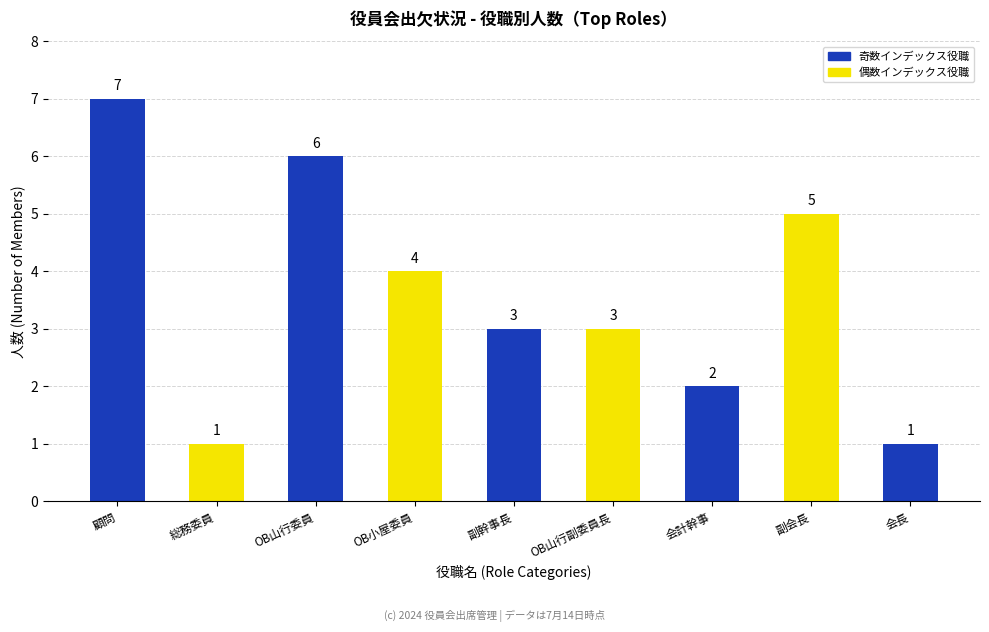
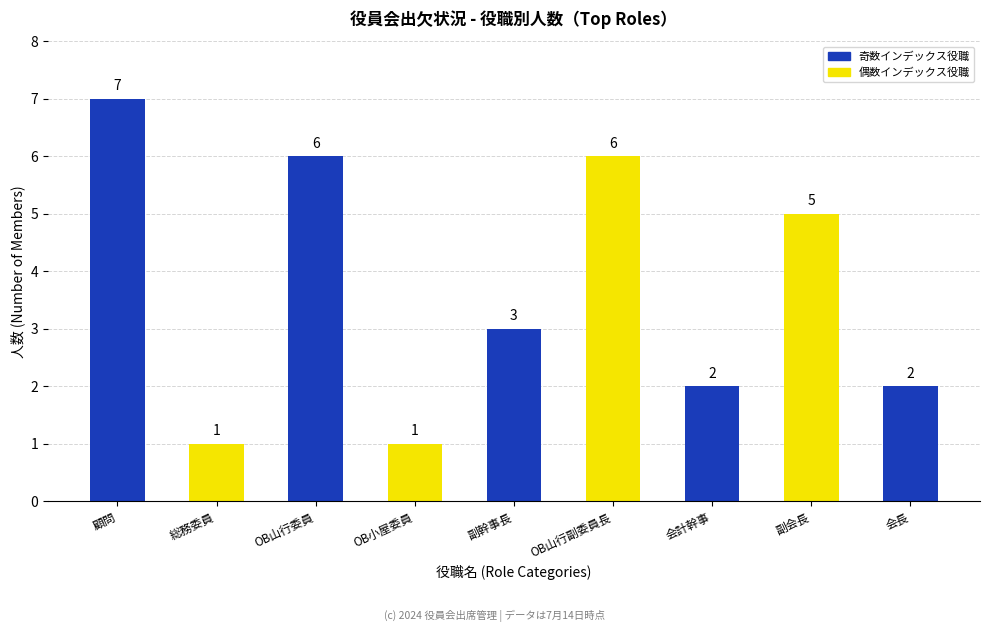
  {
    "顧問": 7,
    "総務委員": 1,
    "OB山行委員": 6,
-   "OB小屋委員": 4,
+   "OB小屋委員": 1,
    "副幹事長": 3,
-   "OB山行副委員長": 3,
+   "OB山行副委員長": 6,
    "会計幹事": 2,
    "副会長": 5,
-   "会長": 1
+   "会長": 2
  }
